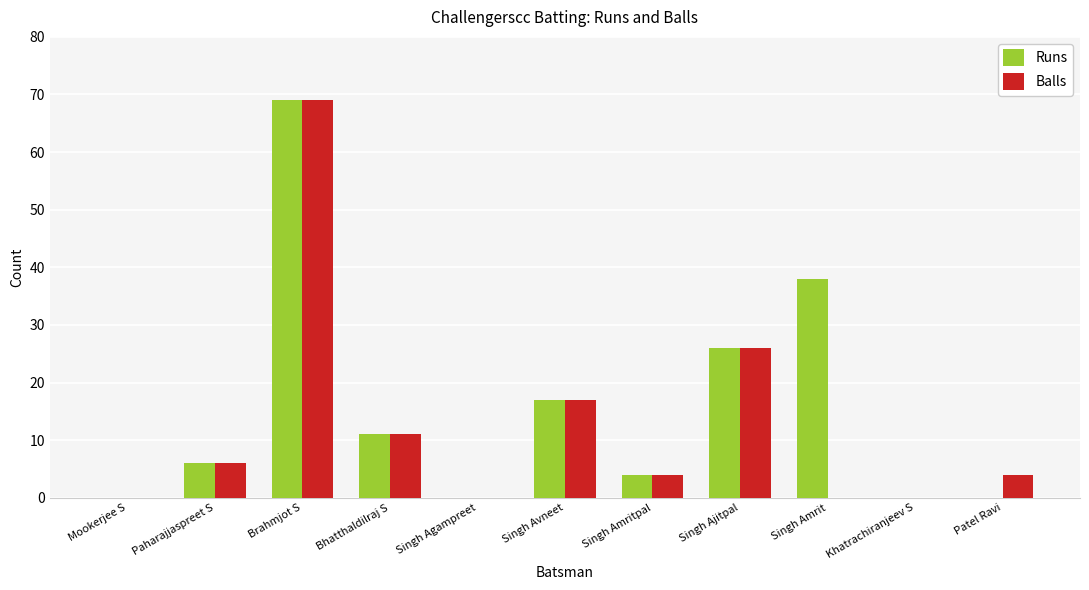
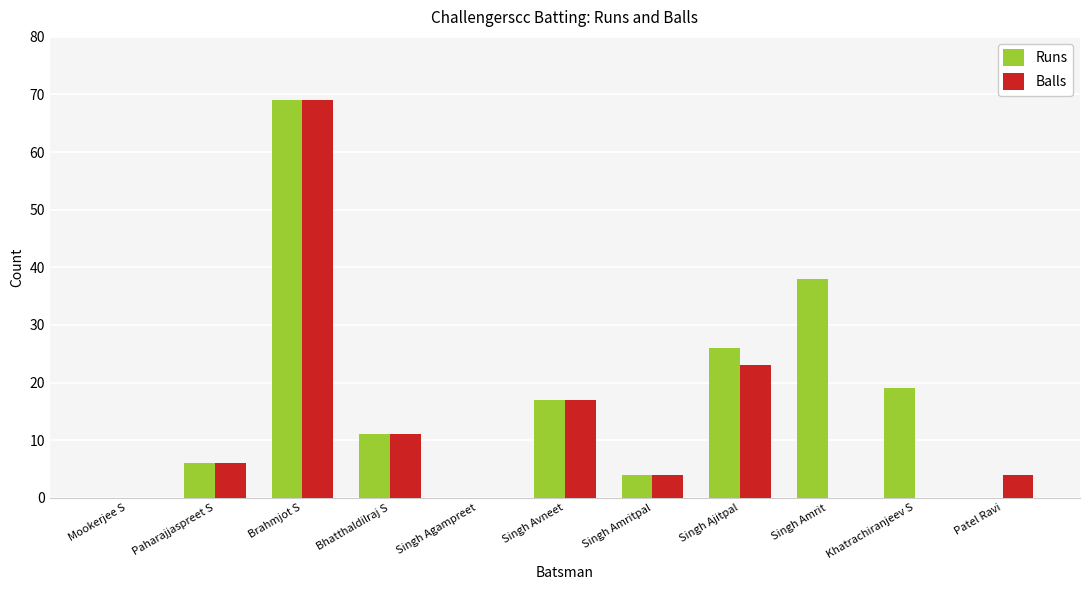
  {
    "Runs": {
      "Mookerjee S": 0,
      "Paharajjaspreet S": 6,
      "Brahmjot S": 69,
      "Bhatthaldilraj S": 11,
      "Singh Agampreet": 0,
      "Singh Avneet": 17,
      "Singh Amritpal": 4,
      "Singh Ajitpal": 26,
      "Singh Amrit": 38,
-     "Khatrachiranjeev S": 0,
+     "Khatrachiranjeev S": 19,
      "Patel Ravi": 0
    },
    "Balls": {
      "Mookerjee S": 0,
      "Paharajjaspreet S": 6,
      "Brahmjot S": 69,
      "Bhatthaldilraj S": 11,
      "Singh Agampreet": 0,
      "Singh Avneet": 17,
      "Singh Amritpal": 4,
-     "Singh Ajitpal": 26,
+     "Singh Ajitpal": 23,
      "Singh Amrit": 0,
      "Khatrachiranjeev S": 0,
      "Patel Ravi": 4
    }
  }
